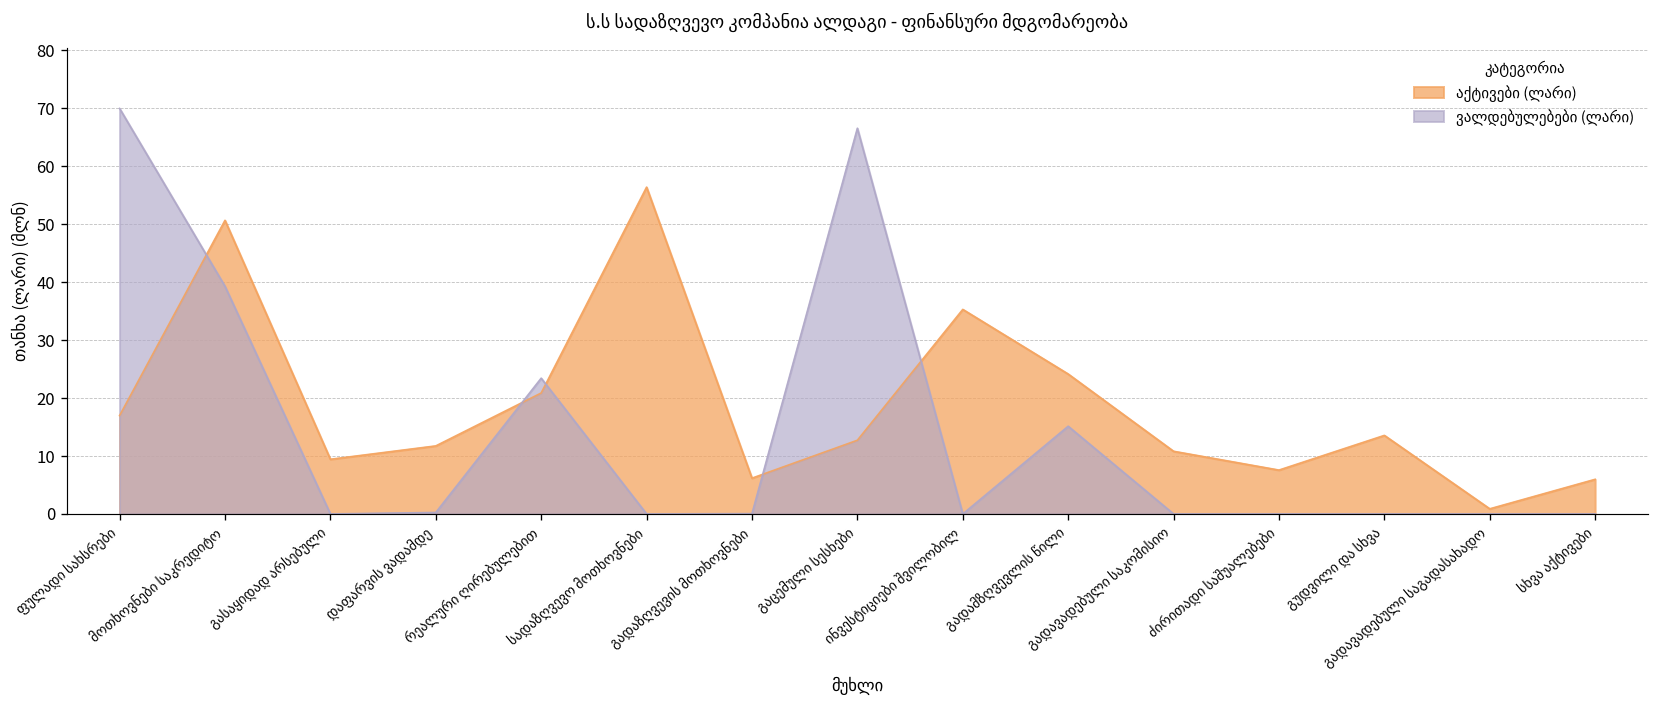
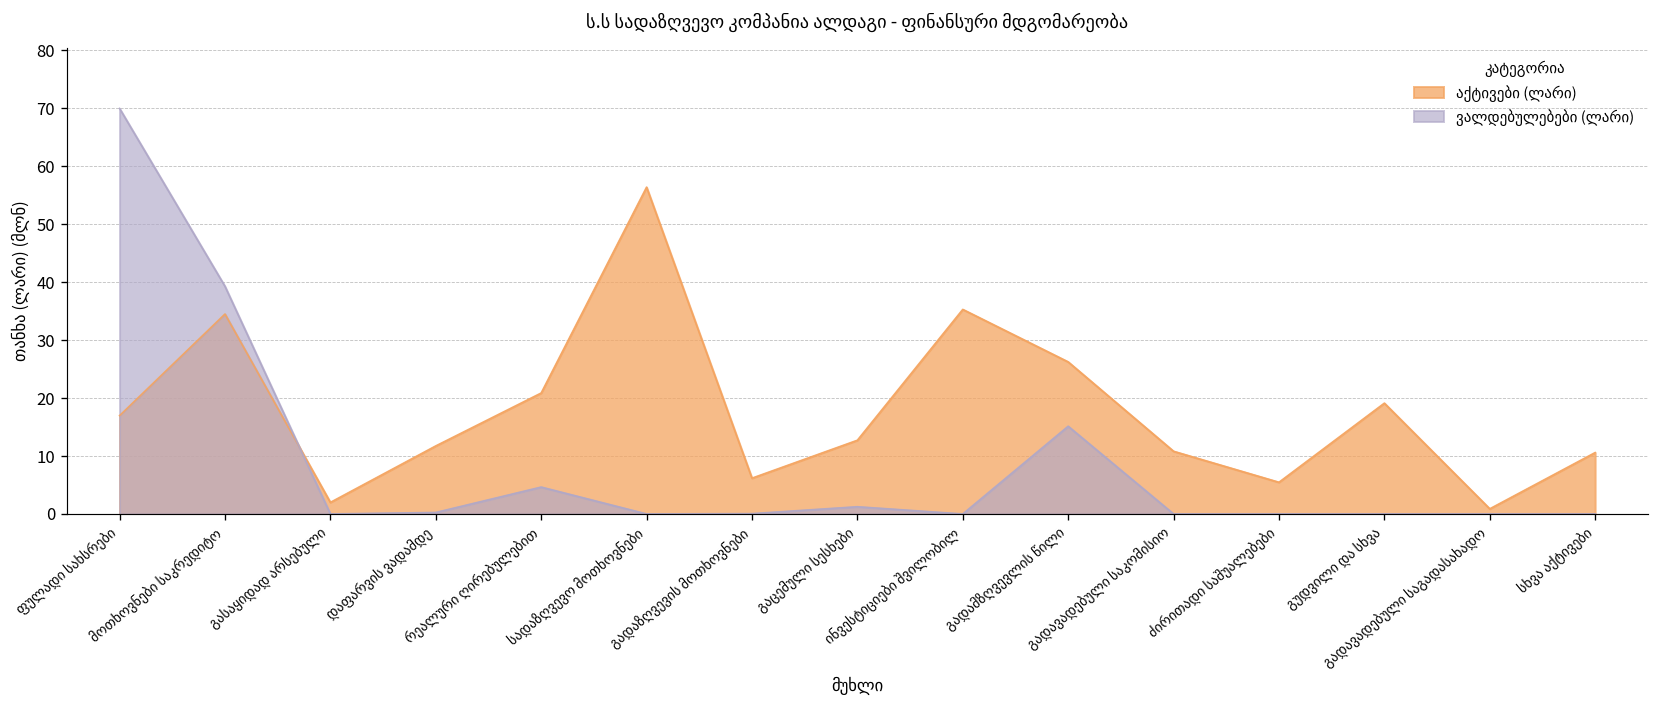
  {
    "აქტივები (ლარი)": {
      "ფულადი სახსრები": 17,
-     "მოთხოვნები საკრედიტო": 51,
-     "გასაყიდად არსებული": 9,
+     "მოთხოვნები საკრედიტო": 35,
+     "გასაყიდად არსებული": 2,
      "დაფარვის ვადამდე": 12,
      "რეალური ღირებულებით": 21,
      "სადაზღვევო მოთხოვნები": 56,
      "გადაზღვევის მოთხოვნები": 6,
      "გაცემული სესხები": 13,
      "ინვესტიციები შვილობილ": 35,
-     "გადამზღვევლის წილი": 24,
+     "გადამზღვევლის წილი": 26,
      "გადავადებული საკომისიო": 11,
-     "ძირითადი საშუალებები": 8,
-     "გუდვილი და სხვა": 14,
+     "ძირითადი საშუალებები": 5,
+     "გუდვილი და სხვა": 19,
      "გადავადებული საგადასახადო": 1,
-     "სხვა აქტივები": 6
+     "სხვა აქტივები": 11
    },
    "ვალდებულებები (ლარი)": {
      "ფულადი სახსრები": 70,
      "მოთხოვნები საკრედიტო": 39,
      "გასაყიდად არსებული": 0,
      "დაფარვის ვადამდე": 0,
-     "რეალური ღირებულებით": 23,
+     "რეალური ღირებულებით": 5,
      "სადაზღვევო მოთხოვნები": 0,
      "გადაზღვევის მოთხოვნები": 0,
-     "გაცემული სესხები": 67,
+     "გაცემული სესხები": 1,
      "ინვესტიციები შვილობილ": 0,
      "გადამზღვევლის წილი": 15,
      "გადავადებული საკომისიო": 0,
      "ძირითადი საშუალებები": 0,
      "გუდვილი და სხვა": 0,
      "გადავადებული საგადასახადო": 0,
      "სხვა აქტივები": 0
    }
  }
